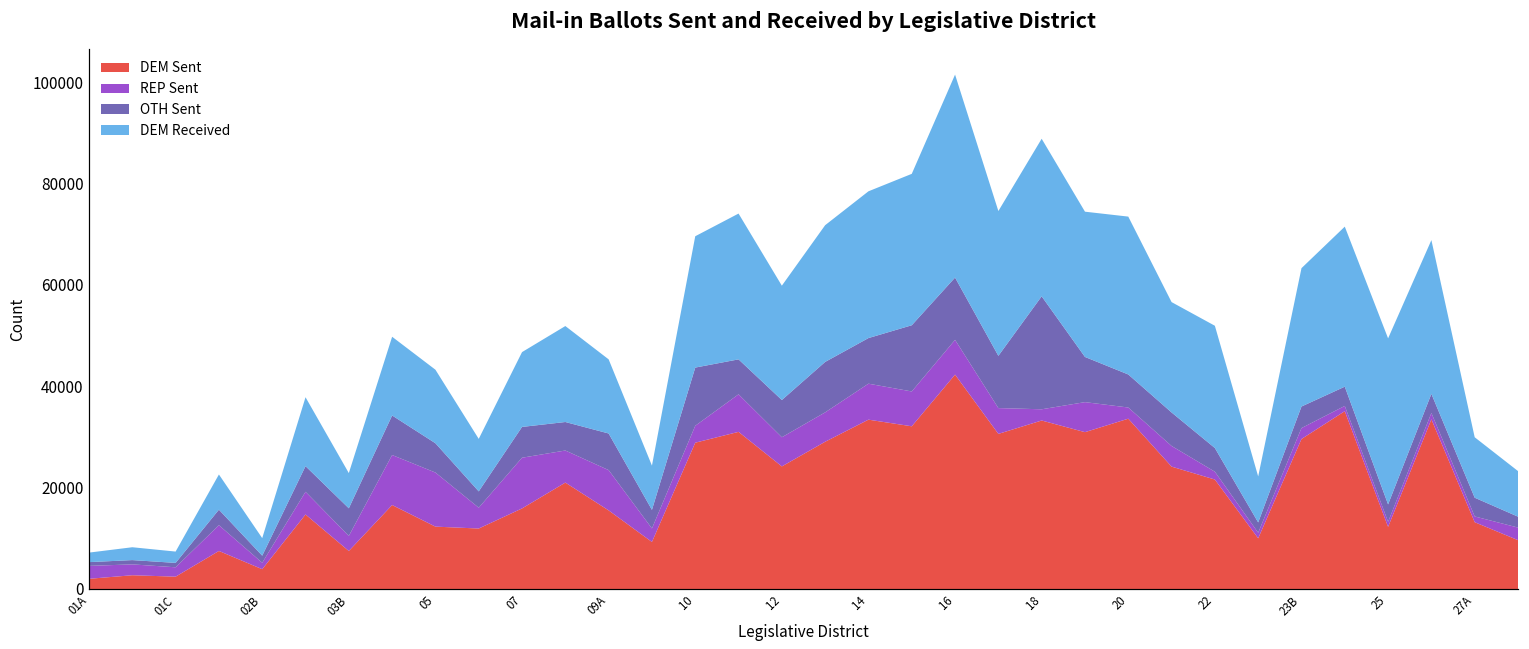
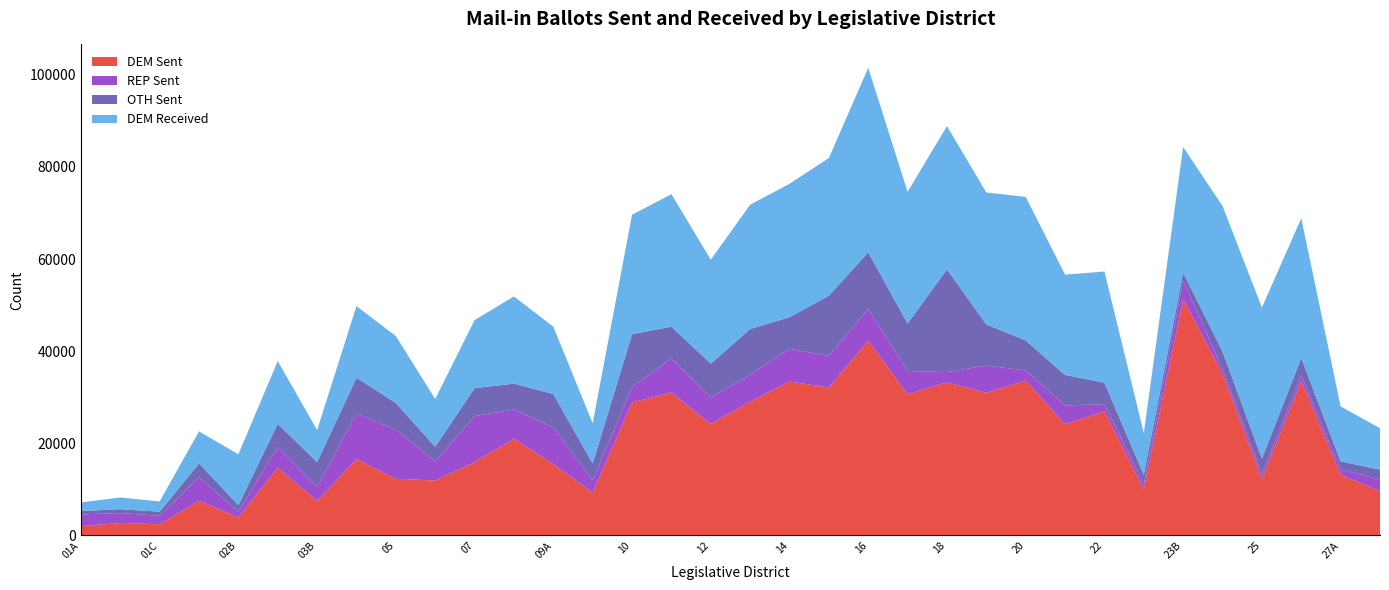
  {
    "DEM Sent": {
      "01A": 2000,
      "01C": 2000,
      "02B": 4000,
      "03B": 8000,
      "05": 12000,
      "07": 16000,
      "09A": 16000,
      "10": 29000,
      "12": 24000,
      "14": 33000,
      "16": 42000,
      "18": 33000,
      "20": 34000,
-     "22": 22000,
-     "23B": 30000,
+     "22": 27000,
+     "23B": 51000,
      "25": 12000,
      "27A": 13000
    },
    "REP Sent": {
      "01A": 3000,
      "01C": 2000,
      "02B": 1000,
      "03B": 3000,
      "05": 11000,
      "07": 10000,
      "09A": 8000,
      "10": 3000,
      "12": 6000,
      "14": 7000,
      "16": 7000,
      "18": 2000,
      "20": 2000,
      "22": 2000,
-     "23B": 2000,
+     "23B": 4000,
      "25": 1000,
      "27A": 1000
    },
    "OTH Sent": {
      "01A": 1000,
      "01C": 1000,
      "02B": 1000,
      "03B": 5000,
      "05": 6000,
      "07": 6000,
      "09A": 7000,
      "10": 11000,
      "12": 7000,
-     "14": 9000,
+     "14": 7000,
      "16": 12000,
      "18": 22000,
      "20": 7000,
      "22": 5000,
-     "23B": 4000,
+     "23B": 2000,
      "25": 3000,
-     "27A": 4000
+     "27A": 2000
    },
    "DEM Received": {
      "01A": 2000,
      "01C": 2000,
-     "02B": 3000,
+     "02B": 11000,
      "03B": 7000,
      "05": 15000,
      "07": 15000,
      "09A": 15000,
      "10": 26000,
      "12": 23000,
      "14": 29000,
      "16": 40000,
      "18": 31000,
      "20": 31000,
      "22": 24000,
      "23B": 27000,
      "25": 33000,
      "27A": 12000
    }
  }
